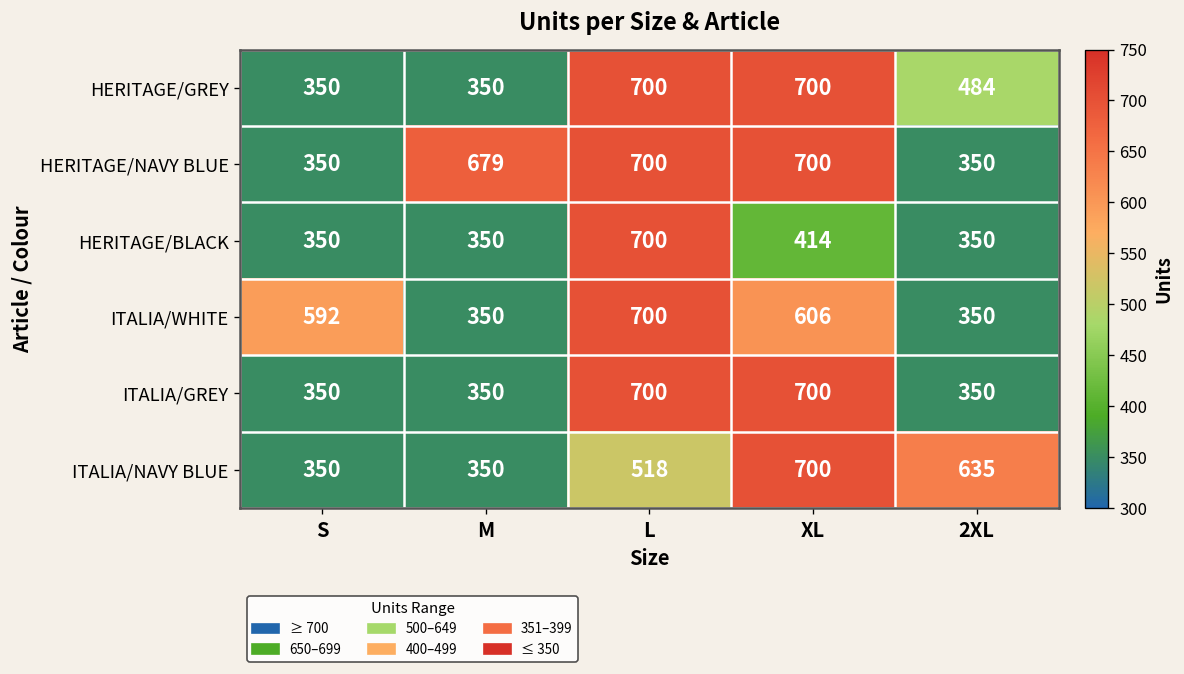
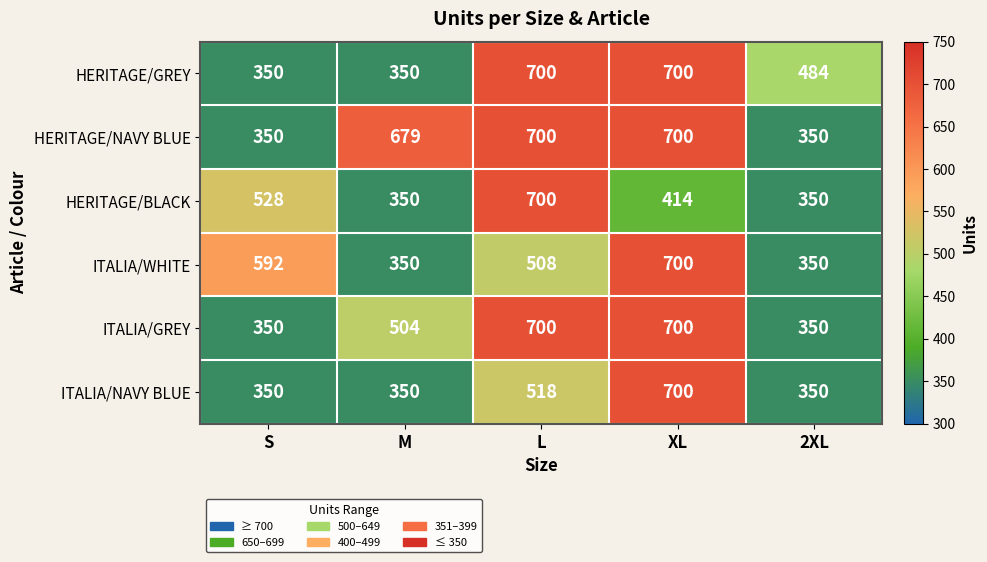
  {
    "HERITAGE/BLACK": {
-     "S": 350
+     "S": 528
    },
    "ITALIA/WHITE": {
-     "L": 700,
-     "XL": 606
+     "L": 508,
+     "XL": 700
    },
    "ITALIA/GREY": {
-     "M": 350
+     "M": 504
    },
    "ITALIA/NAVY BLUE": {
-     "2XL": 635
+     "2XL": 350
    }
  }
